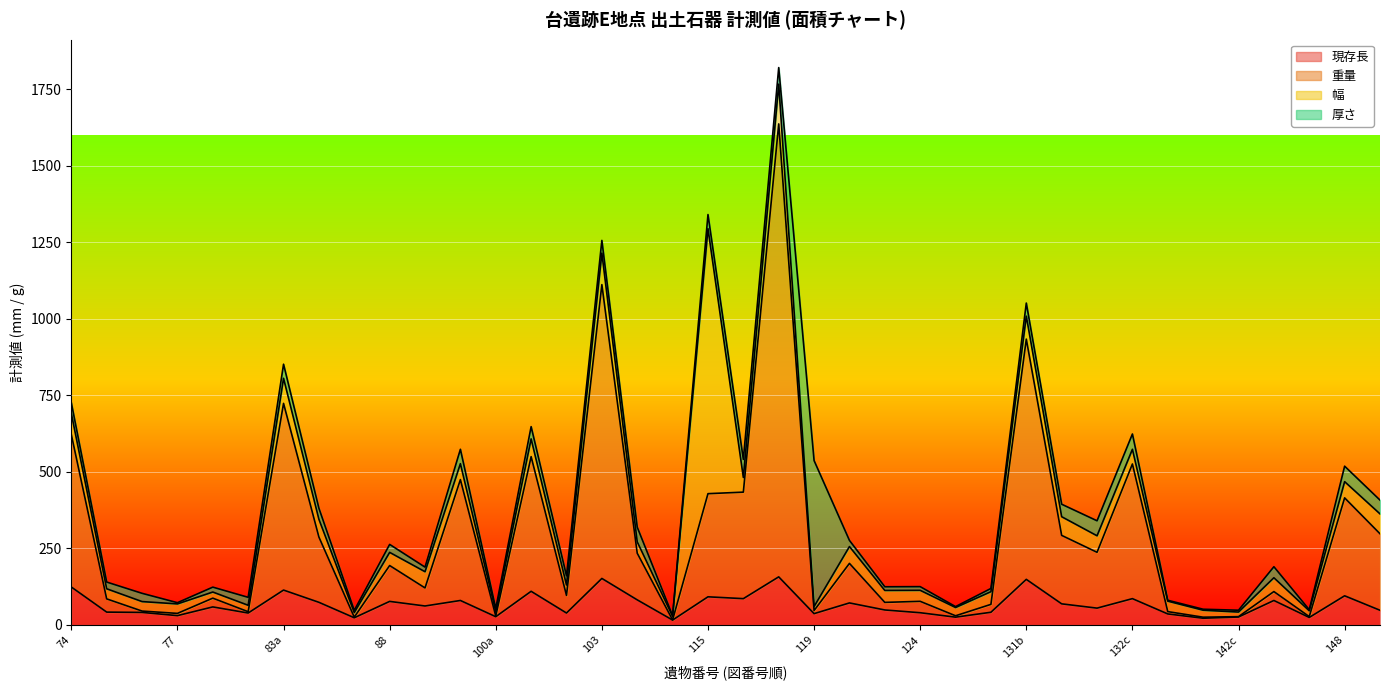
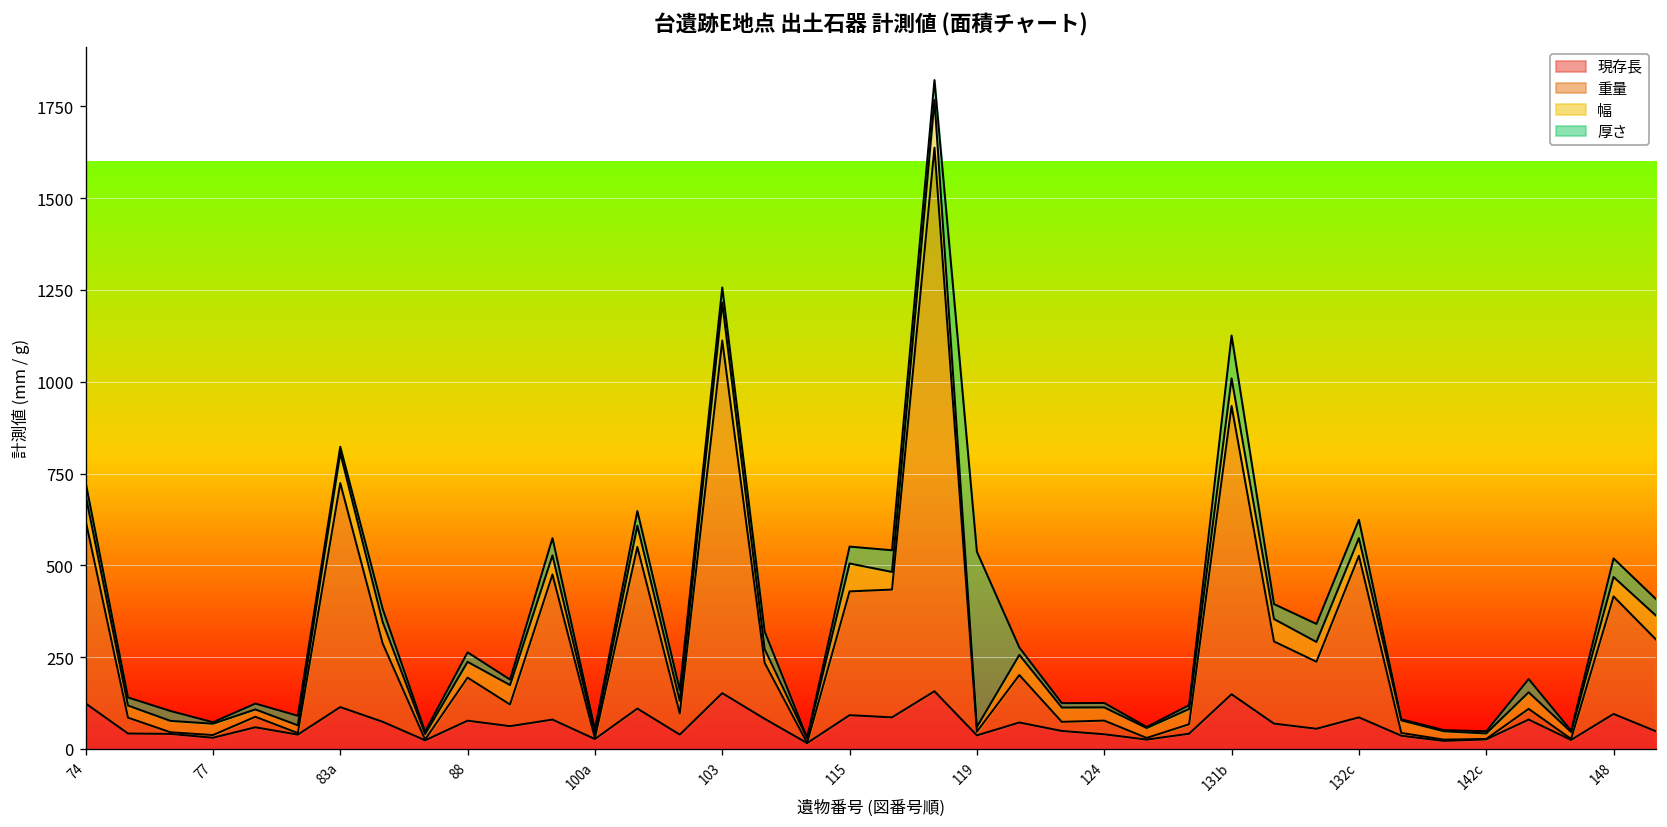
  {
    "幅": {
      "74": 70,
      "83a": 80,
      "88": 40,
      "100a": 10,
      "103": 100,
-     "115": 870,
+     "115": 80,
      "119": 10,
      "124": 40,
      "131b": 80,
      "132c": 50,
      "148": 50
    },
    "厚さ": {
      "74": 40,
-     "83a": 50,
+     "83a": 20,
      "88": 30,
      "100a": 10,
      "103": 40,
      "115": 50,
      "119": 480,
      "124": 10,
-     "131b": 40,
+     "131b": 120,
      "132c": 50,
      "148": 50
    }
  }
